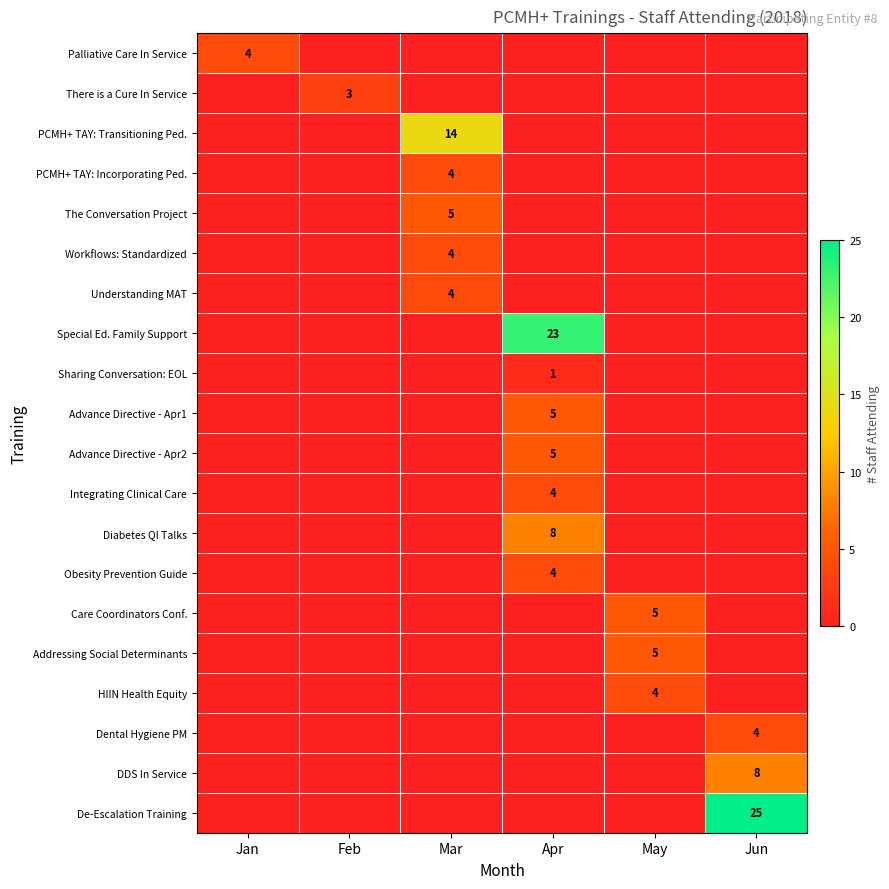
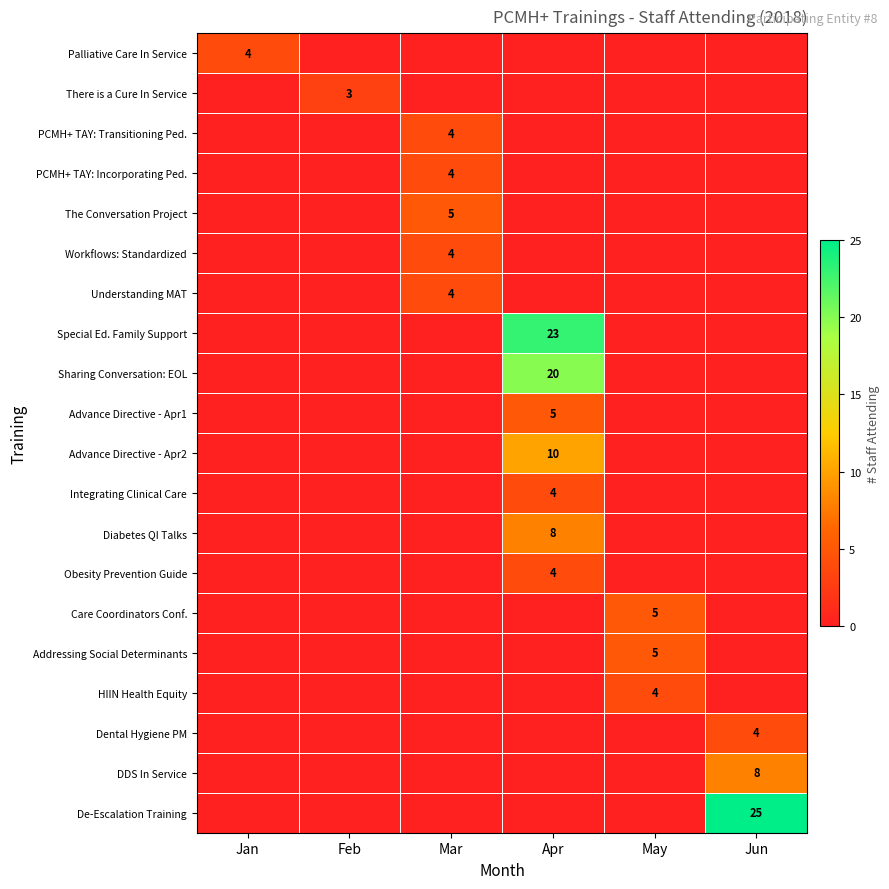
  {
    "Palliative Care In Service": {
      "Jan": 4
    },
    "There is a Cure In Service": {
      "Feb": 3
    },
    "PCMH+ TAY: Transitioning Ped.": {
-     "Mar": 14
+     "Mar": 4
    },
    "PCMH+ TAY: Incorporating Ped.": {
      "Mar": 4
    },
    "The Conversation Project": {
      "Mar": 5
    },
    "Workflows: Standardized": {
      "Mar": 4
    },
    "Understanding MAT": {
      "Mar": 4
    },
    "Special Ed. Family Support": {
      "Apr": 23
    },
    "Sharing Conversation: EOL": {
-     "Apr": 1
+     "Apr": 20
    },
    "Advance Directive - Apr1": {
      "Apr": 5
    },
    "Advance Directive - Apr2": {
-     "Apr": 5
+     "Apr": 10
    },
    "Integrating Clinical Care": {
      "Apr": 4
    },
    "Diabetes QI Talks": {
      "Apr": 8
    },
    "Obesity Prevention Guide": {
      "Apr": 4
    },
    "Care Coordinators Conf.": {
      "May": 5
    },
    "Addressing Social Determinants": {
      "May": 5
    },
    "HIIN Health Equity": {
      "May": 4
    },
    "Dental Hygiene PM": {
      "Jun": 4
    },
    "DDS In Service": {
      "Jun": 8
    },
    "De-Escalation Training": {
      "Jun": 25
    }
  }
